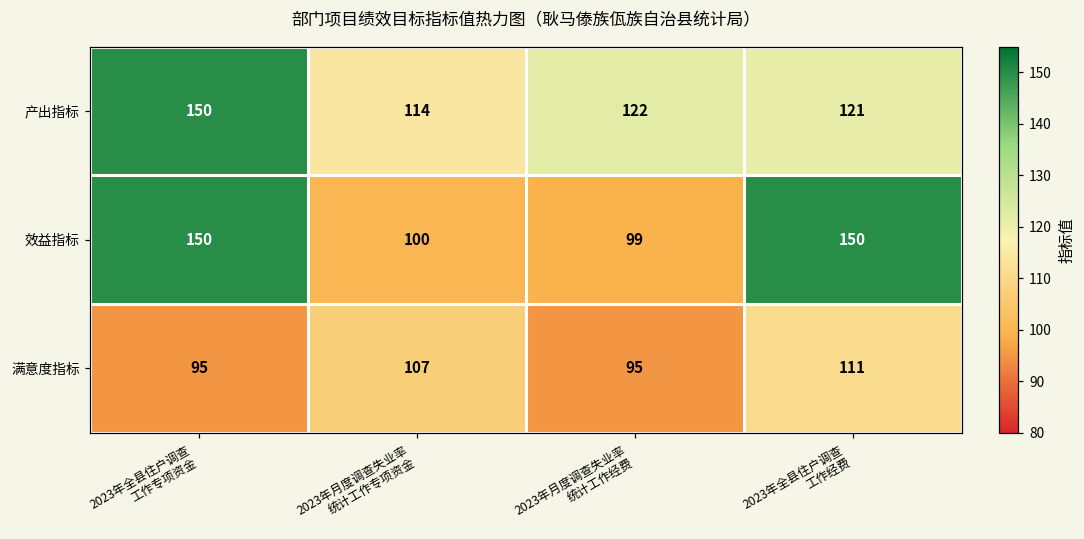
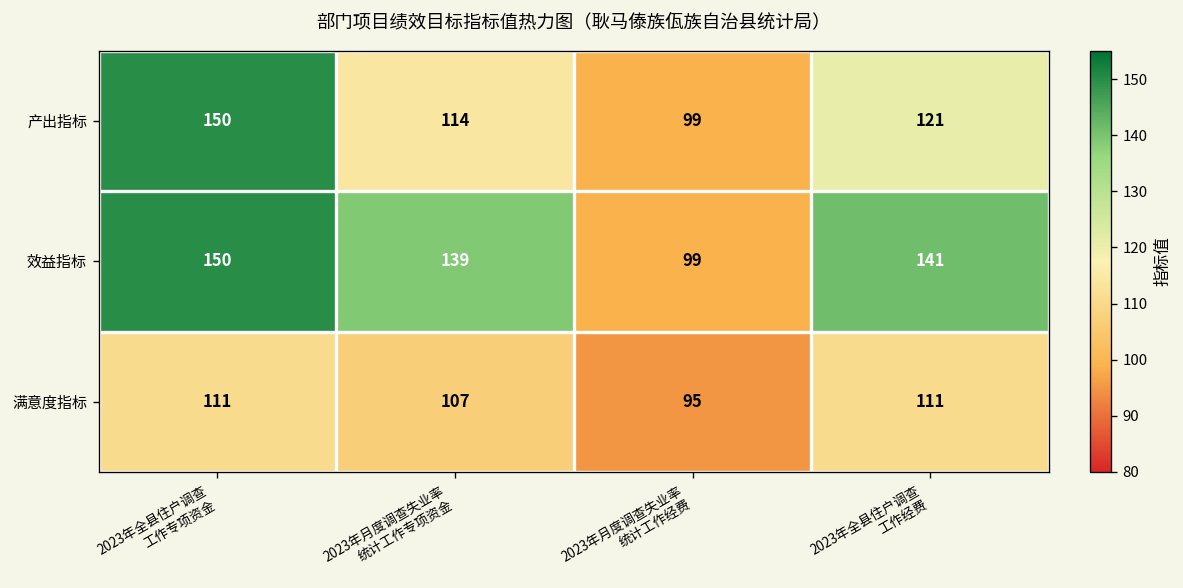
  {
    "产出指标": {
      "2023年全县住户调查 工作专项资金": 150,
      "2023年月度调查失业率 统计工作专项资金": 114,
-     "2023年月度调查失业率 统计工作经费": 122,
+     "2023年月度调查失业率 统计工作经费": 99,
      "2023年全县住户调查 工作经费": 121
    },
    "效益指标": {
      "2023年全县住户调查 工作专项资金": 150,
-     "2023年月度调查失业率 统计工作专项资金": 100,
+     "2023年月度调查失业率 统计工作专项资金": 139,
      "2023年月度调查失业率 统计工作经费": 99,
-     "2023年全县住户调查 工作经费": 150
+     "2023年全县住户调查 工作经费": 141
    },
    "满意度指标": {
-     "2023年全县住户调查 工作专项资金": 95,
+     "2023年全县住户调查 工作专项资金": 111,
      "2023年月度调查失业率 统计工作专项资金": 107,
      "2023年月度调查失业率 统计工作经费": 95,
      "2023年全县住户调查 工作经费": 111
    }
  }
